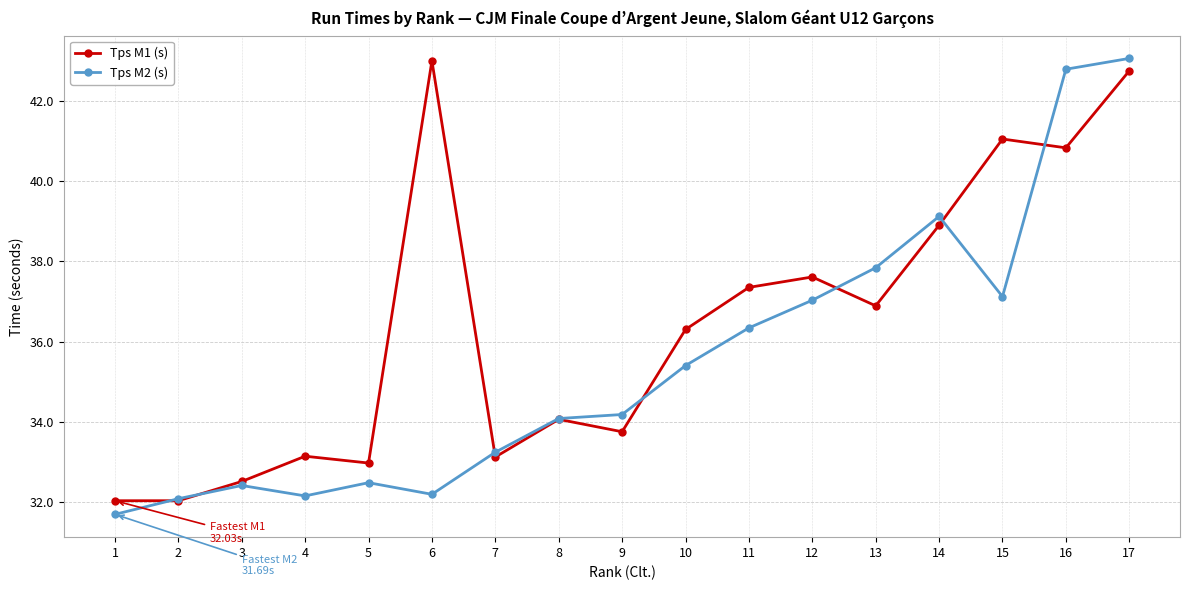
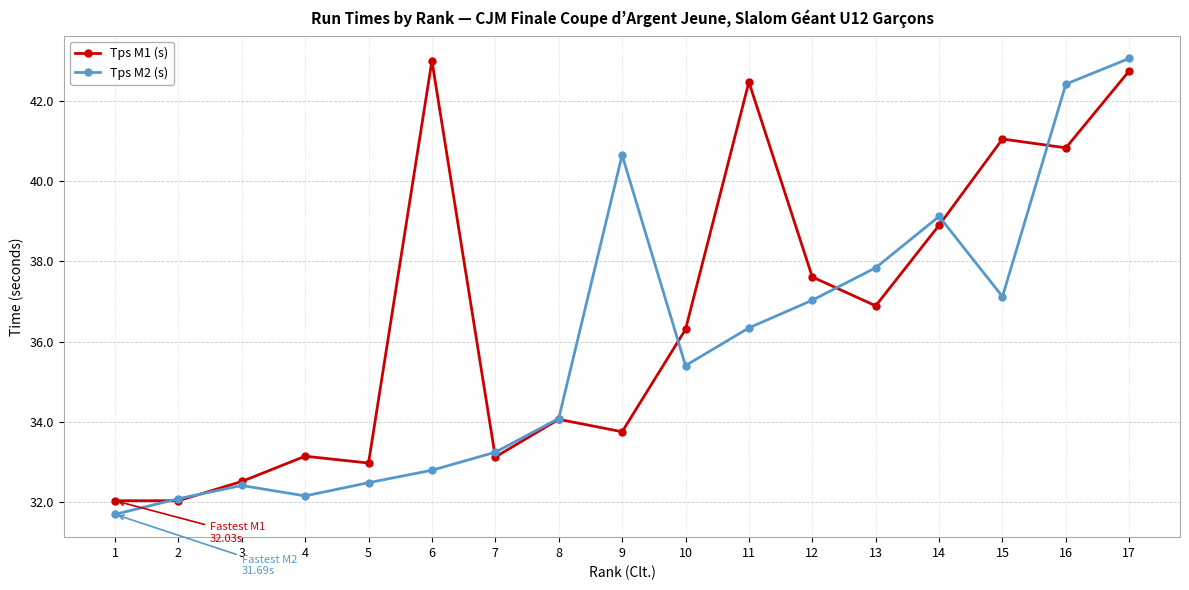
  {
    "Tps M1 (s)": {
      "1": 32.0,
      "3": 32.5,
      "4": 33.1,
      "5": 33.0,
      "6": 43.0,
      "7": 33.1,
      "9": 33.8,
      "10": 36.3,
-     "11": 37.4,
+     "11": 42.5,
      "12": 37.6,
      "13": 36.9,
      "14": 38.9,
      "15": 41.1,
      "16": 40.8,
      "17": 42.8
    },
    "Tps M2 (s)": {
      "3": 32.4,
      "4": 32.2,
      "5": 32.5,
-     "6": 32.2,
+     "6": 32.8,
      "7": 33.2,
-     "9": 34.2,
+     "9": 40.7,
      "10": 35.4,
      "11": 36.3,
      "12": 37.0,
      "13": 37.8,
      "14": 39.1,
      "15": 37.1,
-     "16": 42.8,
+     "16": 42.4,
      "17": 43.1
    }
  }
